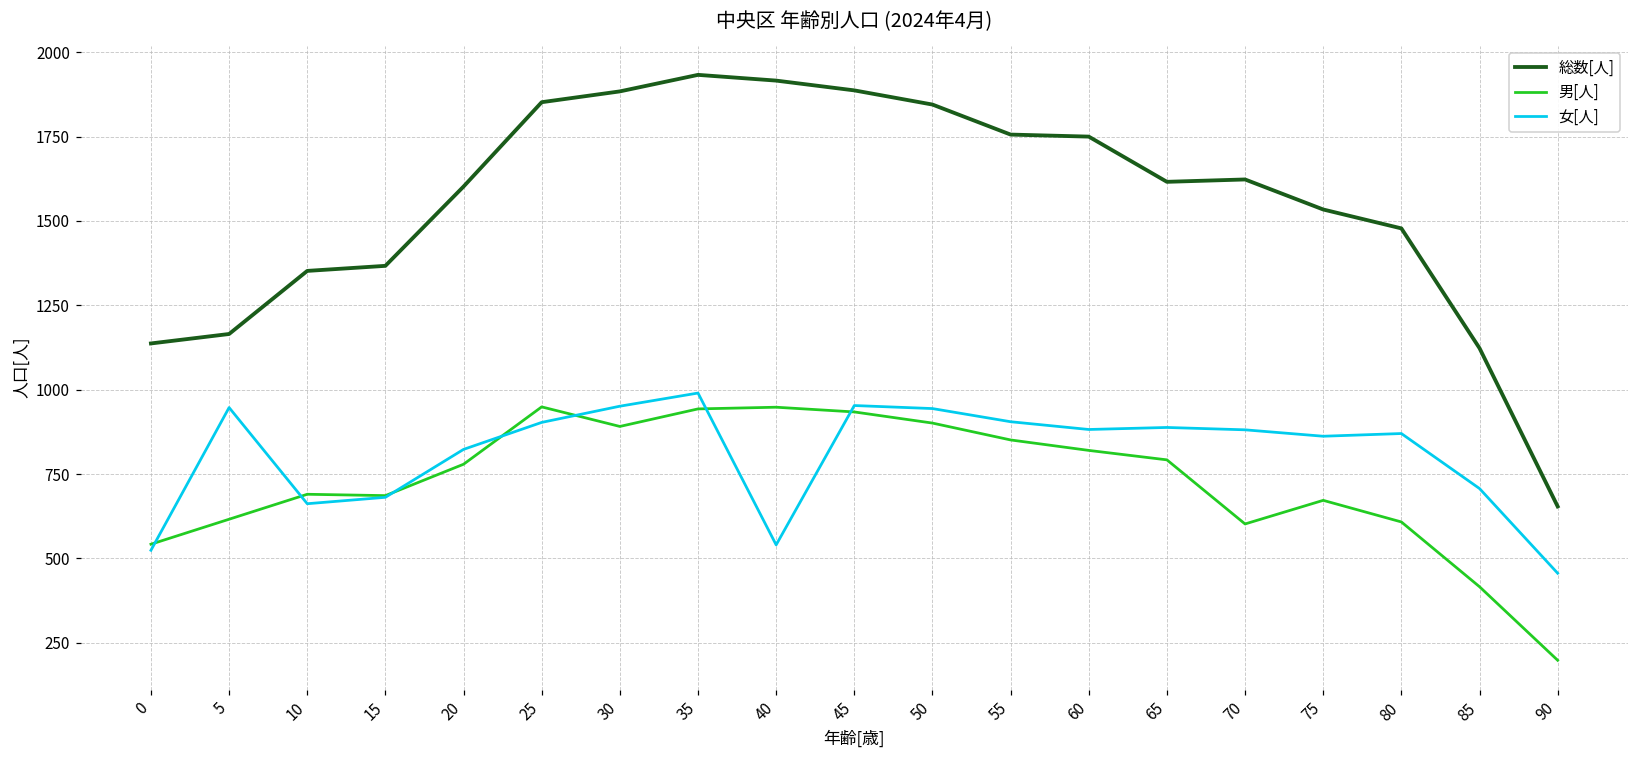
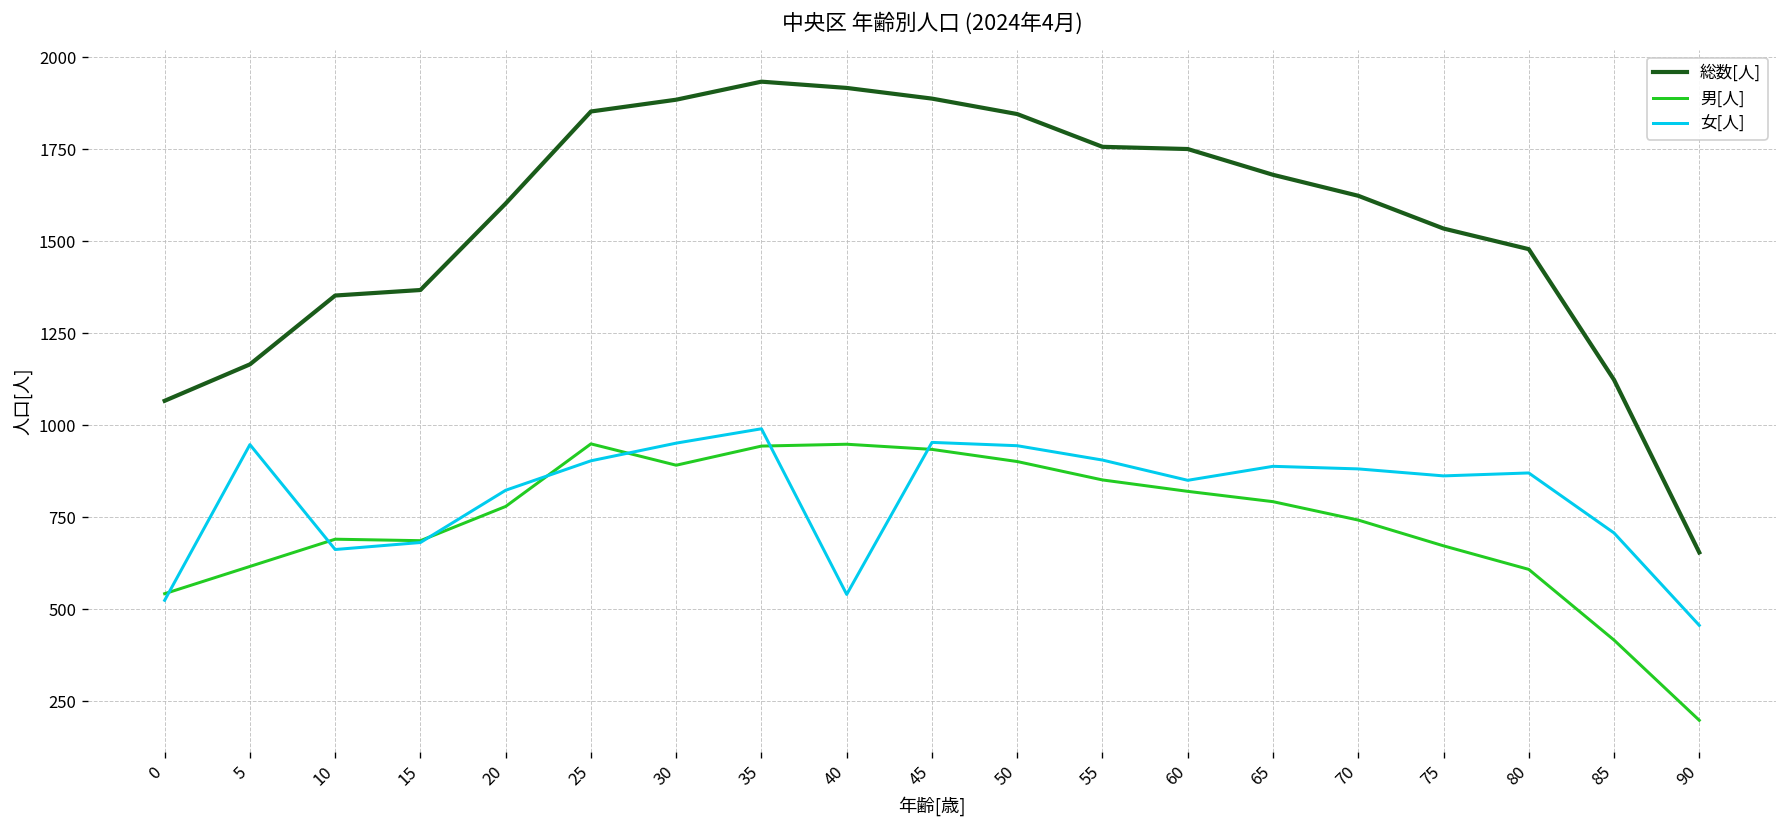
  {
    "総数[人]": {
-     "0": 1140,
+     "0": 1070,
      "5": 1170,
      "10": 1350,
      "15": 1370,
      "20": 1600,
      "25": 1850,
      "30": 1880,
      "35": 1930,
      "40": 1920,
      "45": 1890,
      "50": 1850,
      "55": 1760,
      "60": 1750,
-     "65": 1620,
+     "65": 1680,
      "70": 1620,
      "75": 1530,
      "80": 1480,
      "85": 1120,
      "90": 650
    },
    "男[人]": {
      "0": 540,
      "5": 620,
      "10": 690,
      "20": 780,
      "25": 950,
      "30": 890,
      "35": 940,
      "40": 950,
      "45": 930,
      "50": 900,
      "55": 850,
      "60": 820,
      "65": 790,
-     "70": 600,
+     "70": 740,
      "75": 670,
      "80": 610,
      "85": 420,
      "90": 200
    },
    "女[人]": {
      "0": 520,
      "5": 950,
      "10": 660,
      "20": 820,
      "25": 900,
      "30": 950,
      "35": 990,
      "40": 540,
      "45": 950,
      "50": 940,
      "55": 910,
-     "60": 880,
+     "60": 850,
      "65": 890,
      "70": 880,
      "75": 860,
      "80": 870,
      "85": 710,
      "90": 460
    }
  }
